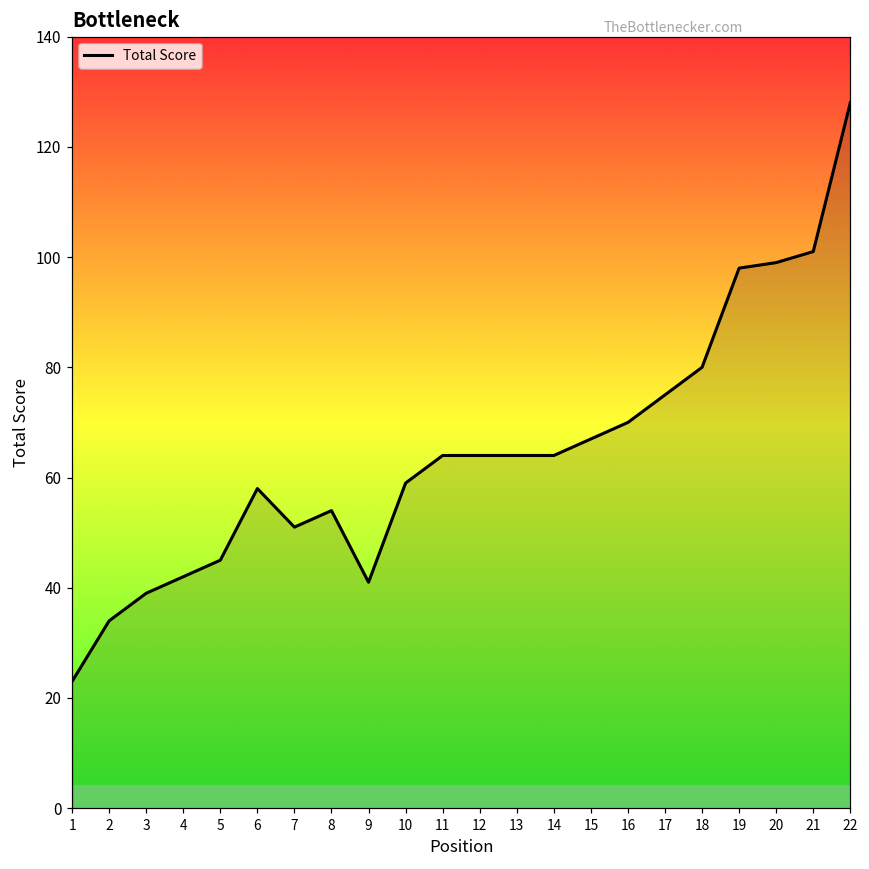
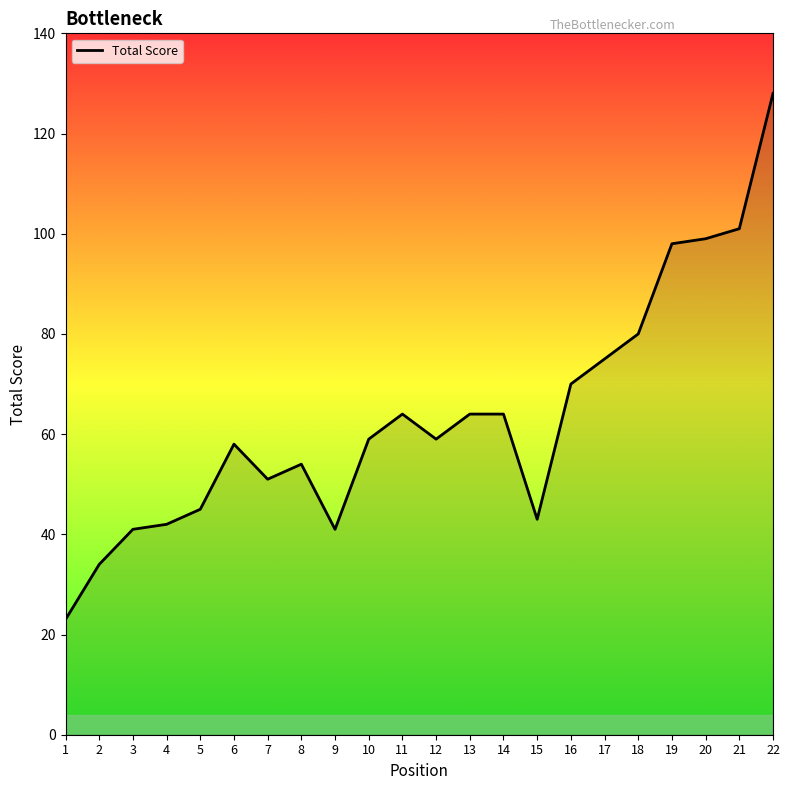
  {
    "1": 23,
    "2": 34,
-   "3": 39,
+   "3": 41,
    "4": 42,
    "5": 45,
    "6": 58,
    "7": 51,
    "8": 54,
    "9": 41,
    "10": 59,
    "11": 64,
-   "12": 64,
+   "12": 59,
    "13": 64,
    "14": 64,
-   "15": 67,
+   "15": 43,
    "16": 70,
    "17": 75,
    "18": 80,
    "19": 98,
    "20": 99,
    "21": 101,
    "22": 128
  }
